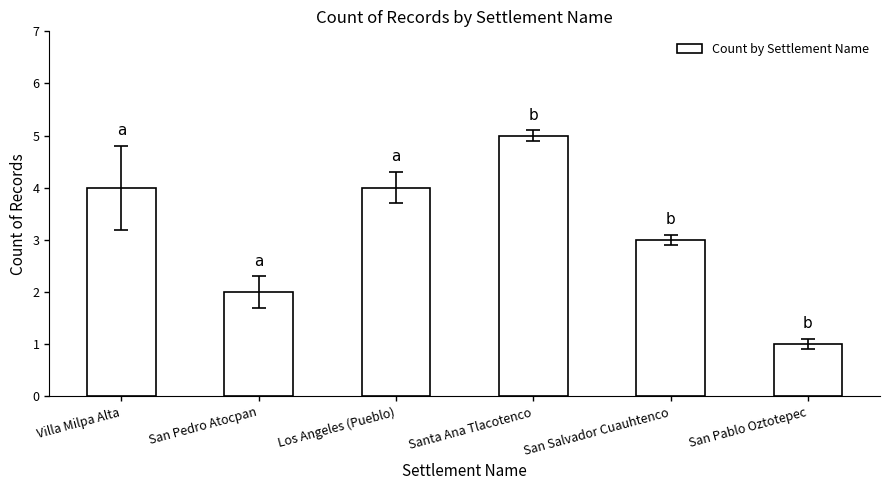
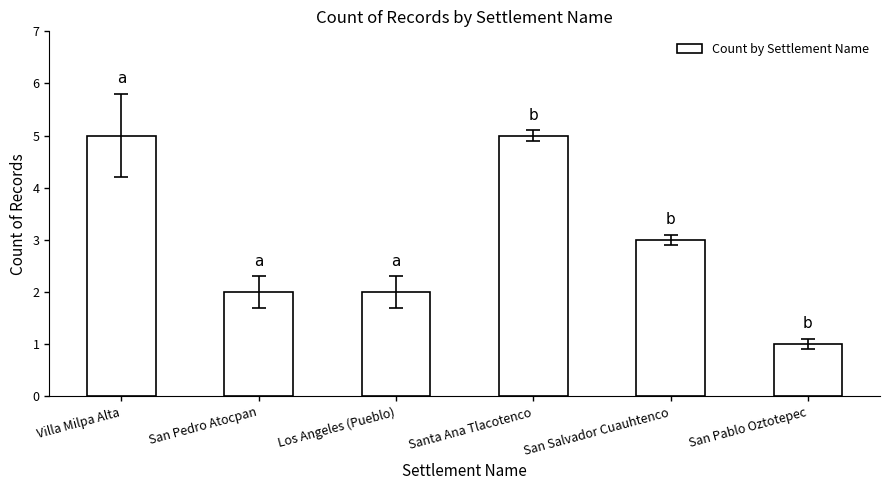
  {
    "Count by Settlement Name": {
-     "Villa Milpa Alta": 4,
+     "Villa Milpa Alta": 5,
      "San Pedro Atocpan": 2,
-     "Los Angeles (Pueblo)": 4,
+     "Los Angeles (Pueblo)": 2,
      "Santa Ana Tlacotenco": 5,
      "San Salvador Cuauhtenco": 3,
      "San Pablo Oztotepec": 1
    }
  }
